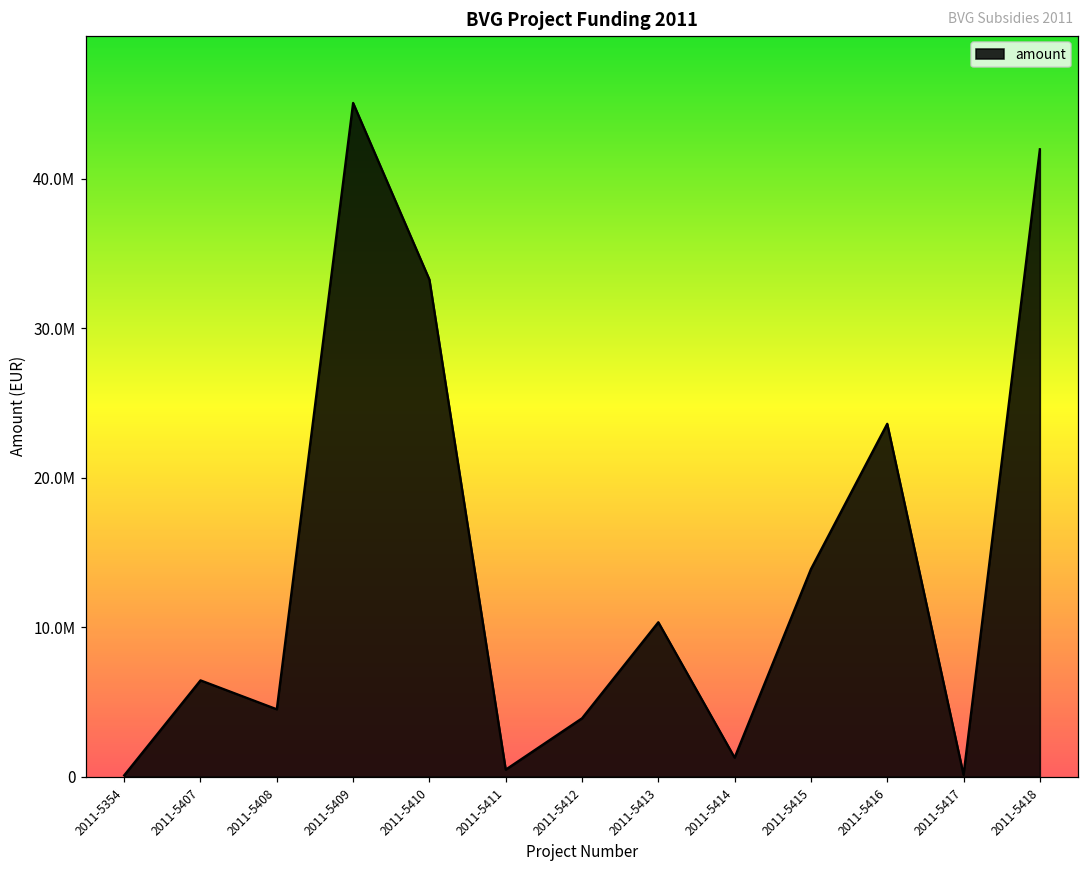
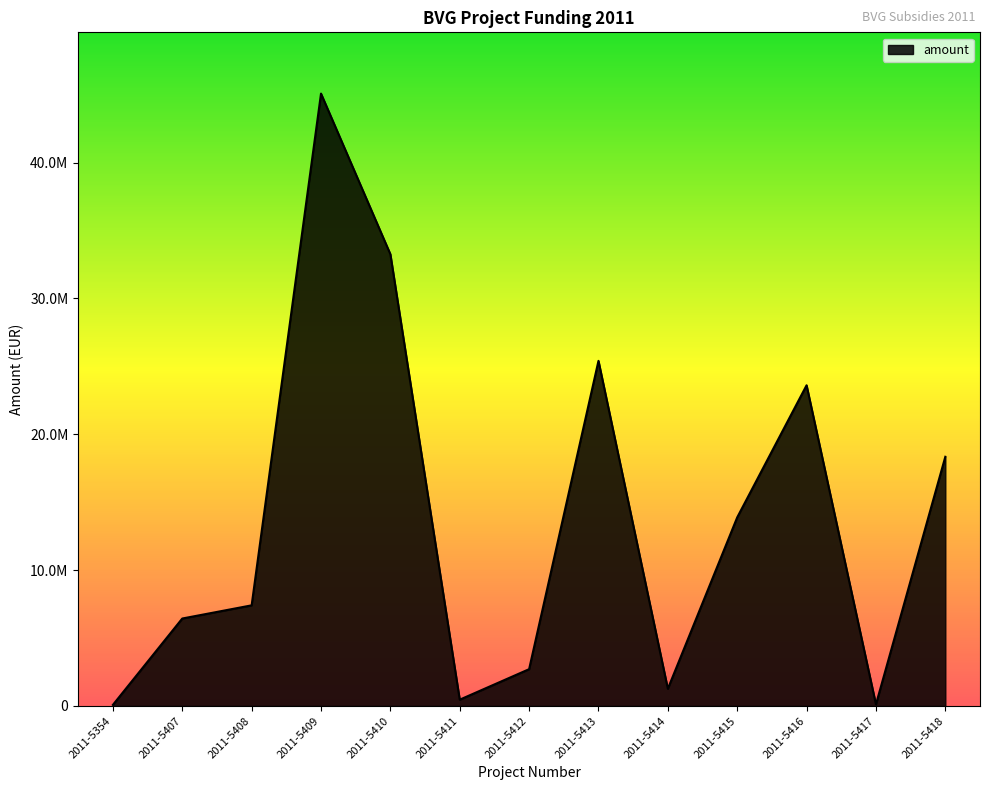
  {
    "2011-5354": 100000,
    "2011-5407": 6400000,
-   "2011-5408": 4500000,
+   "2011-5408": 7400000,
    "2011-5409": 45100000,
    "2011-5410": 33300000,
    "2011-5411": 500000,
-   "2011-5412": 3900000,
-   "2011-5413": 10300000,
+   "2011-5412": 2700000,
+   "2011-5413": 25400000,
    "2011-5414": 1300000,
    "2011-5415": 13900000,
    "2011-5416": 23600000,
    "2011-5417": 100000,
-   "2011-5418": 42000000
+   "2011-5418": 18300000
  }
